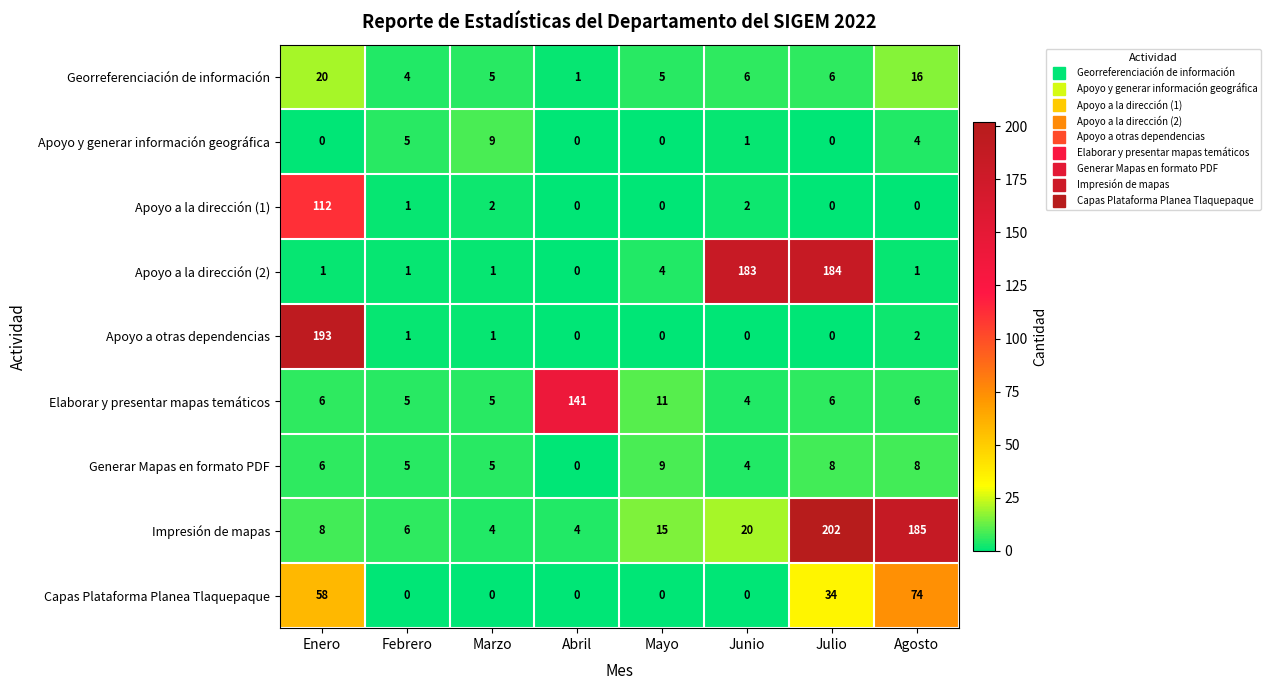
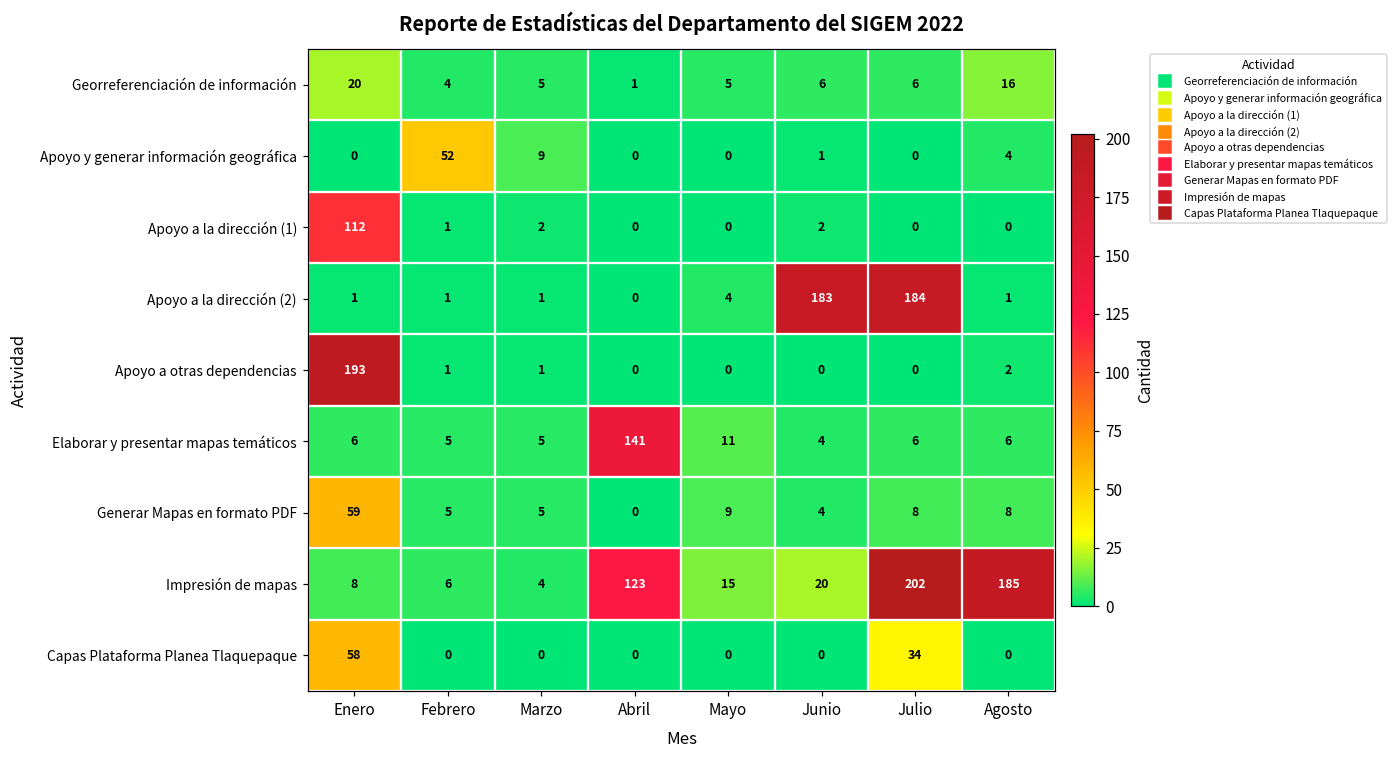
  {
    "Georreferenciación de información": {
      "Enero": 20,
      "Febrero": 4,
      "Marzo": 5,
      "Abril": 1,
      "Mayo": 5,
      "Junio": 6,
      "Julio": 6,
      "Agosto": 16
    },
    "Apoyo y generar información geográfica": {
      "Enero": 0,
-     "Febrero": 5,
+     "Febrero": 52,
      "Marzo": 9,
      "Abril": 0,
      "Mayo": 0,
      "Junio": 1,
      "Julio": 0,
      "Agosto": 4
    },
    "Apoyo a la dirección (1)": {
      "Enero": 112,
      "Febrero": 1,
      "Marzo": 2,
      "Abril": 0,
      "Mayo": 0,
      "Junio": 2,
      "Julio": 0,
      "Agosto": 0
    },
    "Apoyo a la dirección (2)": {
      "Enero": 1,
      "Febrero": 1,
      "Marzo": 1,
      "Abril": 0,
      "Mayo": 4,
      "Junio": 183,
      "Julio": 184,
      "Agosto": 1
    },
    "Apoyo a otras dependencias": {
      "Enero": 193,
      "Febrero": 1,
      "Marzo": 1,
      "Abril": 0,
      "Mayo": 0,
      "Junio": 0,
      "Julio": 0,
      "Agosto": 2
    },
    "Elaborar y presentar mapas temáticos": {
      "Enero": 6,
      "Febrero": 5,
      "Marzo": 5,
      "Abril": 141,
      "Mayo": 11,
      "Junio": 4,
      "Julio": 6,
      "Agosto": 6
    },
    "Generar Mapas en formato PDF": {
-     "Enero": 6,
+     "Enero": 59,
      "Febrero": 5,
      "Marzo": 5,
      "Abril": 0,
      "Mayo": 9,
      "Junio": 4,
      "Julio": 8,
      "Agosto": 8
    },
    "Impresión de mapas": {
      "Enero": 8,
      "Febrero": 6,
      "Marzo": 4,
-     "Abril": 4,
+     "Abril": 123,
      "Mayo": 15,
      "Junio": 20,
      "Julio": 202,
      "Agosto": 185
    },
    "Capas Plataforma Planea Tlaquepaque": {
      "Enero": 58,
      "Febrero": 0,
      "Marzo": 0,
      "Abril": 0,
      "Mayo": 0,
      "Junio": 0,
      "Julio": 34,
-     "Agosto": 74
+     "Agosto": 0
    }
  }
